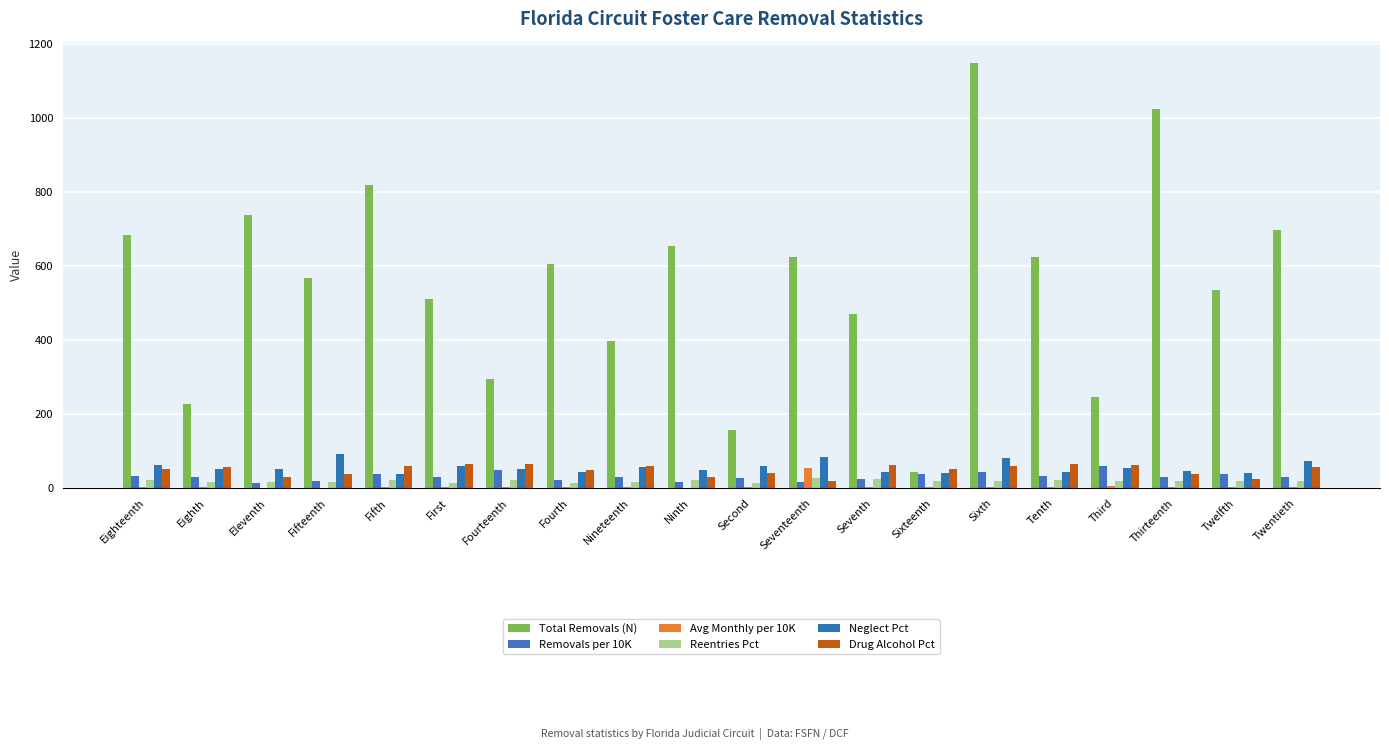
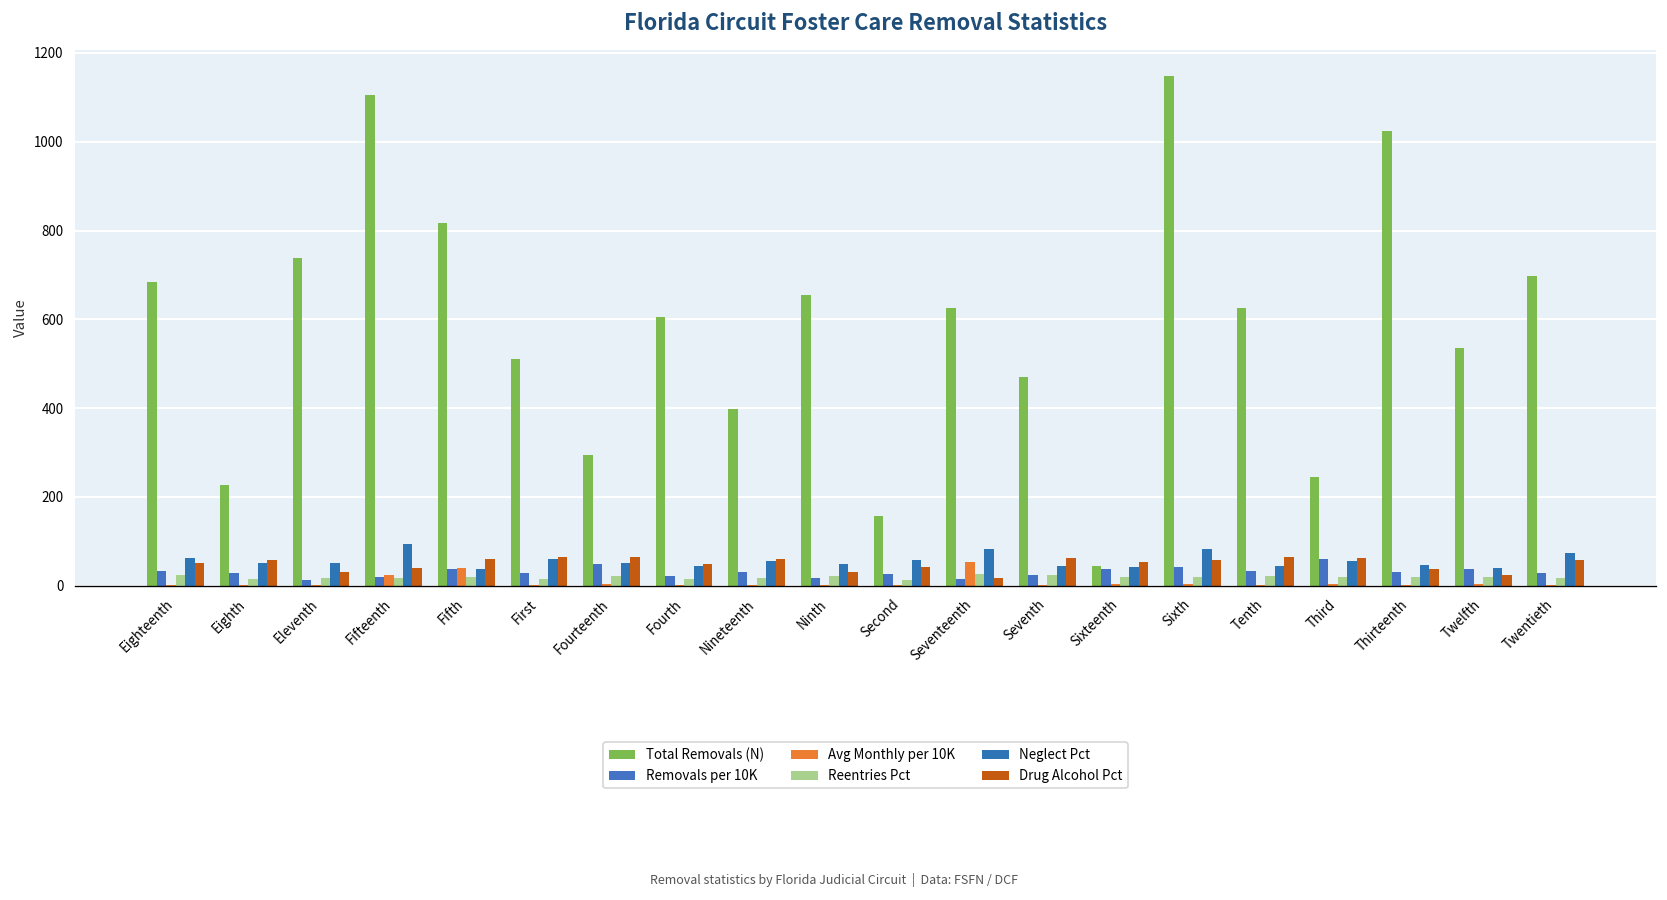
  {
    "Total Removals (N)": {
      "Eighteenth": 680,
      "Eighth": 230,
      "Eleventh": 740,
-     "Fifteenth": 570,
+     "Fifteenth": 1110,
      "Fifth": 820,
      "First": 510,
      "Fourteenth": 290,
      "Fourth": 610,
      "Nineteenth": 400,
      "Ninth": 660,
      "Second": 160,
      "Seventeenth": 630,
      "Seventh": 470,
      "Sixteenth": 50,
      "Sixth": 1150,
      "Tenth": 630,
      "Third": 250,
      "Thirteenth": 1020,
      "Twelfth": 540,
      "Twentieth": 700
    },
    "Avg Monthly per 10K": {
-     "Fifteenth": 0,
-     "Fifth": 0,
+     "Fifteenth": 30,
+     "Fifth": 40,
      "Seventeenth": 50
    },
    "Reentries Pct": {
      "Eighteenth": 20,
      "Eighth": 20,
      "Eleventh": 20,
      "Fifteenth": 20,
      "Fifth": 20,
      "First": 10,
      "Fourteenth": 20,
      "Fourth": 10,
      "Nineteenth": 20,
      "Ninth": 20,
      "Second": 10,
      "Seventeenth": 30,
      "Seventh": 20,
      "Sixteenth": 20,
      "Sixth": 20,
      "Tenth": 20,
      "Third": 20,
      "Thirteenth": 20,
      "Twelfth": 20,
      "Twentieth": 20
    },
    "Drug Alcohol Pct": {
      "Eighteenth": 50,
      "Eighth": 60,
      "Eleventh": 30,
      "Fifteenth": 40,
      "Fifth": 60,
      "First": 70,
      "Fourteenth": 60,
      "Fourth": 50,
      "Nineteenth": 60,
      "Ninth": 30,
      "Second": 40,
      "Seventeenth": 20,
      "Seventh": 60,
      "Sixteenth": 50,
      "Sixth": 60,
      "Tenth": 70,
      "Third": 60,
      "Thirteenth": 40,
      "Twelfth": 20,
      "Twentieth": 60
    }
  }
